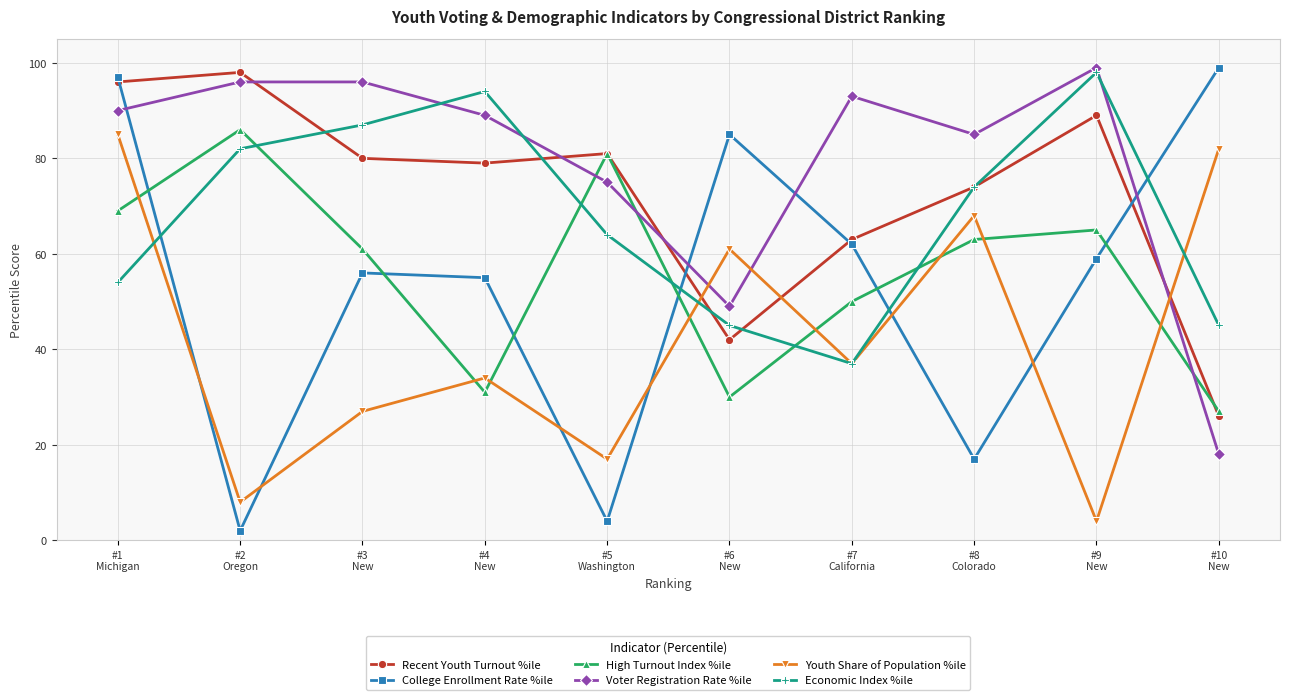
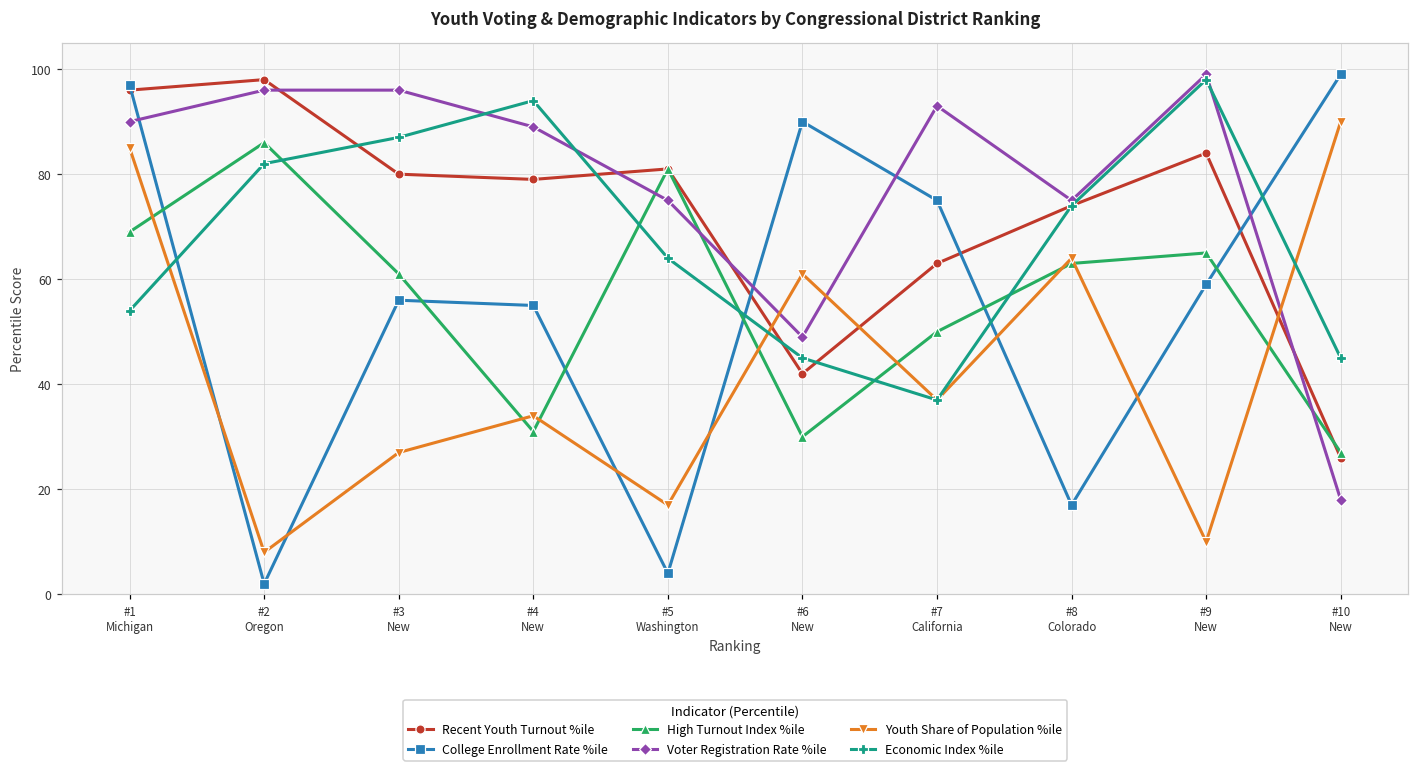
  {
    "Recent Youth Turnout %ile": {
      "#1 Michigan": 96,
      "#2 Oregon": 98,
      "#3 New": 80,
      "#4 New": 79,
      "#6 New": 42,
      "#7 California": 63,
-     "#9 New": 89,
+     "#9 New": 84,
      "#10 New": 26
    },
    "College Enrollment Rate %ile": {
      "#1 Michigan": 97,
      "#2 Oregon": 2,
      "#3 New": 56,
      "#4 New": 55,
      "#5 Washington": 4,
-     "#6 New": 85,
-     "#7 California": 62,
+     "#6 New": 90,
+     "#7 California": 75,
      "#8 Colorado": 17,
      "#9 New": 59,
      "#10 New": 99
    },
    "Voter Registration Rate %ile": {
      "#1 Michigan": 90,
      "#2 Oregon": 96,
      "#3 New": 96,
      "#4 New": 89,
      "#5 Washington": 75,
      "#6 New": 49,
      "#7 California": 93,
-     "#8 Colorado": 85,
+     "#8 Colorado": 75,
      "#9 New": 99,
      "#10 New": 18
    },
    "Youth Share of Population %ile": {
      "#1 Michigan": 85,
      "#2 Oregon": 8,
      "#3 New": 27,
      "#4 New": 34,
      "#5 Washington": 17,
      "#6 New": 61,
-     "#8 Colorado": 68,
-     "#9 New": 4,
-     "#10 New": 82
+     "#8 Colorado": 64,
+     "#9 New": 10,
+     "#10 New": 90
    }
  }
